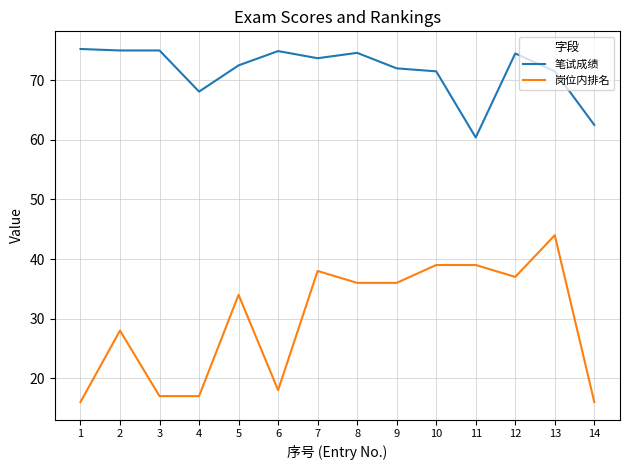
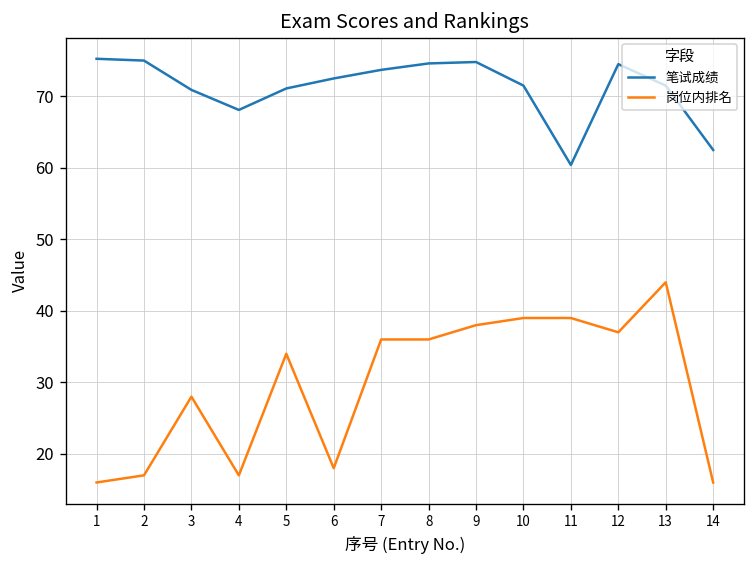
  {
    "笔试成绩": {
      "1": 75,
      "2": 75,
-     "3": 75,
+     "3": 71,
      "4": 68,
-     "5": 73,
-     "6": 75,
+     "5": 71,
+     "6": 73,
      "7": 74,
      "8": 75,
-     "9": 72,
+     "9": 75,
      "10": 72,
      "11": 60,
      "12": 75,
      "14": 63
    },
    "岗位内排名": {
      "1": 16,
-     "2": 28,
-     "3": 17,
+     "2": 17,
+     "3": 28,
      "4": 17,
      "5": 34,
      "6": 18,
-     "7": 38,
+     "7": 36,
      "8": 36,
-     "9": 36,
+     "9": 38,
      "10": 39,
      "11": 39,
      "12": 37,
      "13": 44,
      "14": 16
    }
  }
